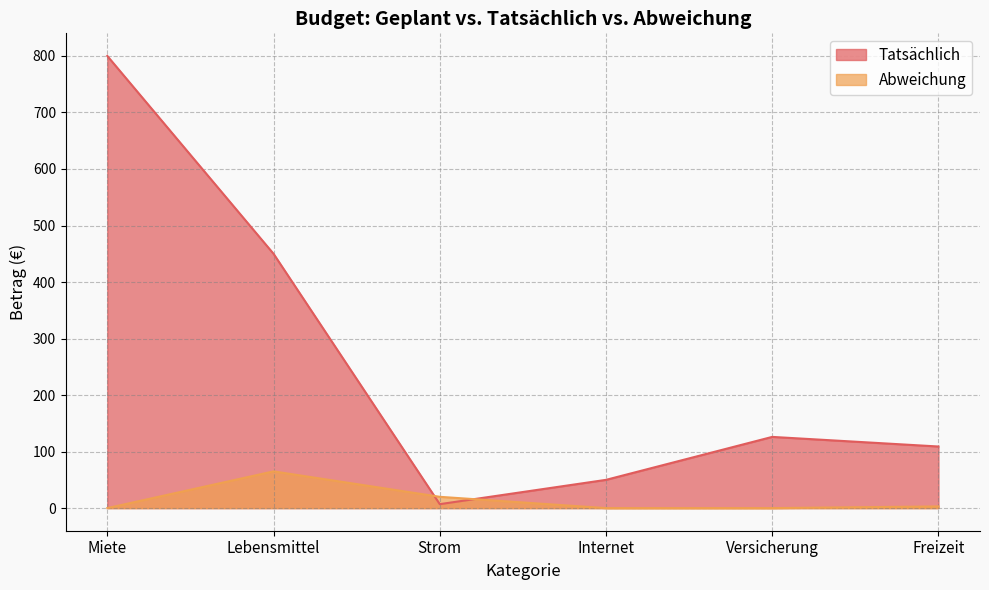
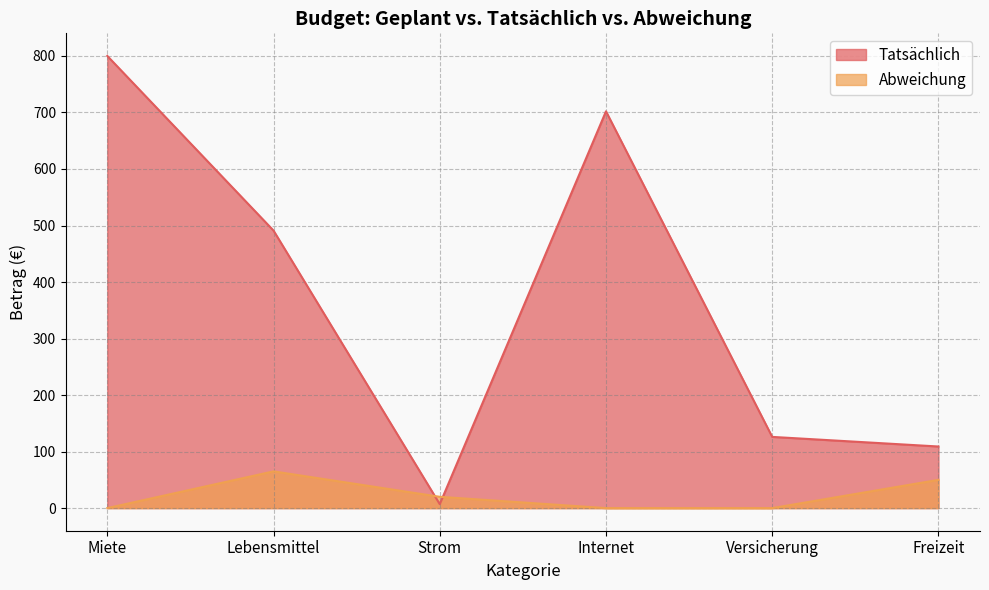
  {
    "Tatsächlich": {
      "Miete": 800,
-     "Lebensmittel": 450,
+     "Lebensmittel": 490,
      "Strom": 10,
-     "Internet": 50,
+     "Internet": 700,
      "Versicherung": 130,
      "Freizeit": 110
    },
    "Abweichung": {
      "Miete": 0,
      "Lebensmittel": 70,
      "Strom": 20,
      "Internet": 0,
      "Versicherung": 0,
-     "Freizeit": 0
+     "Freizeit": 50
    }
  }
